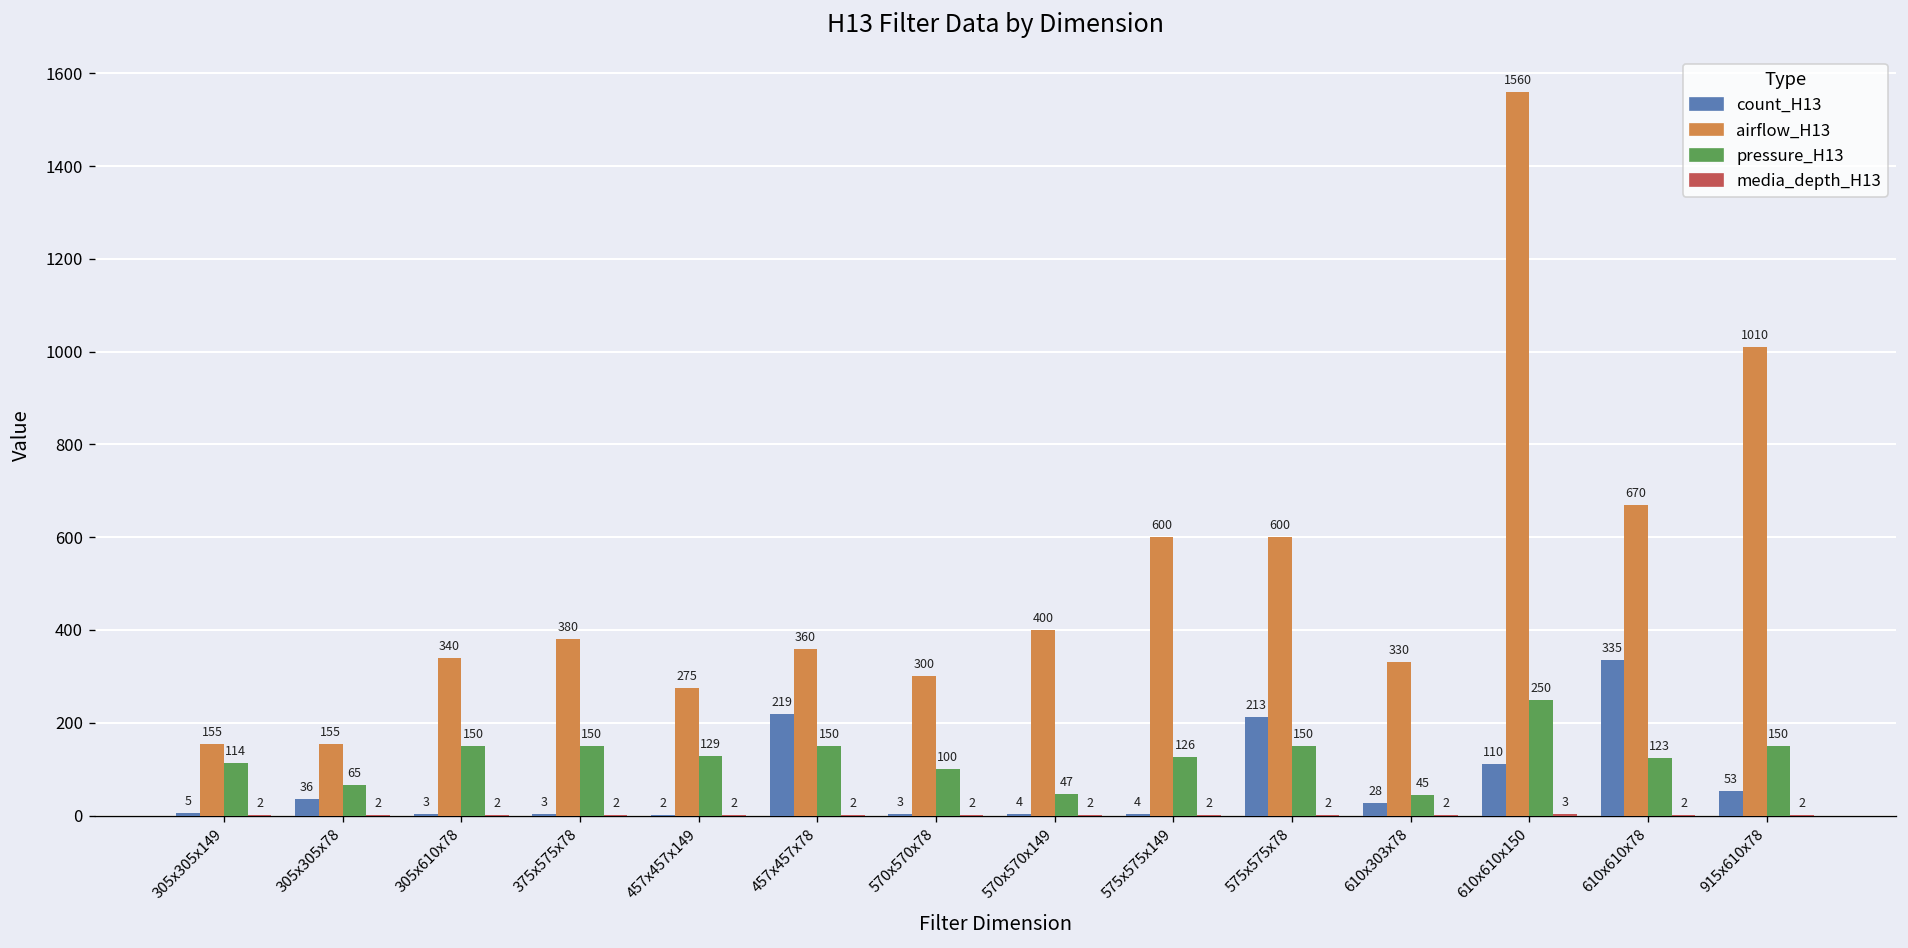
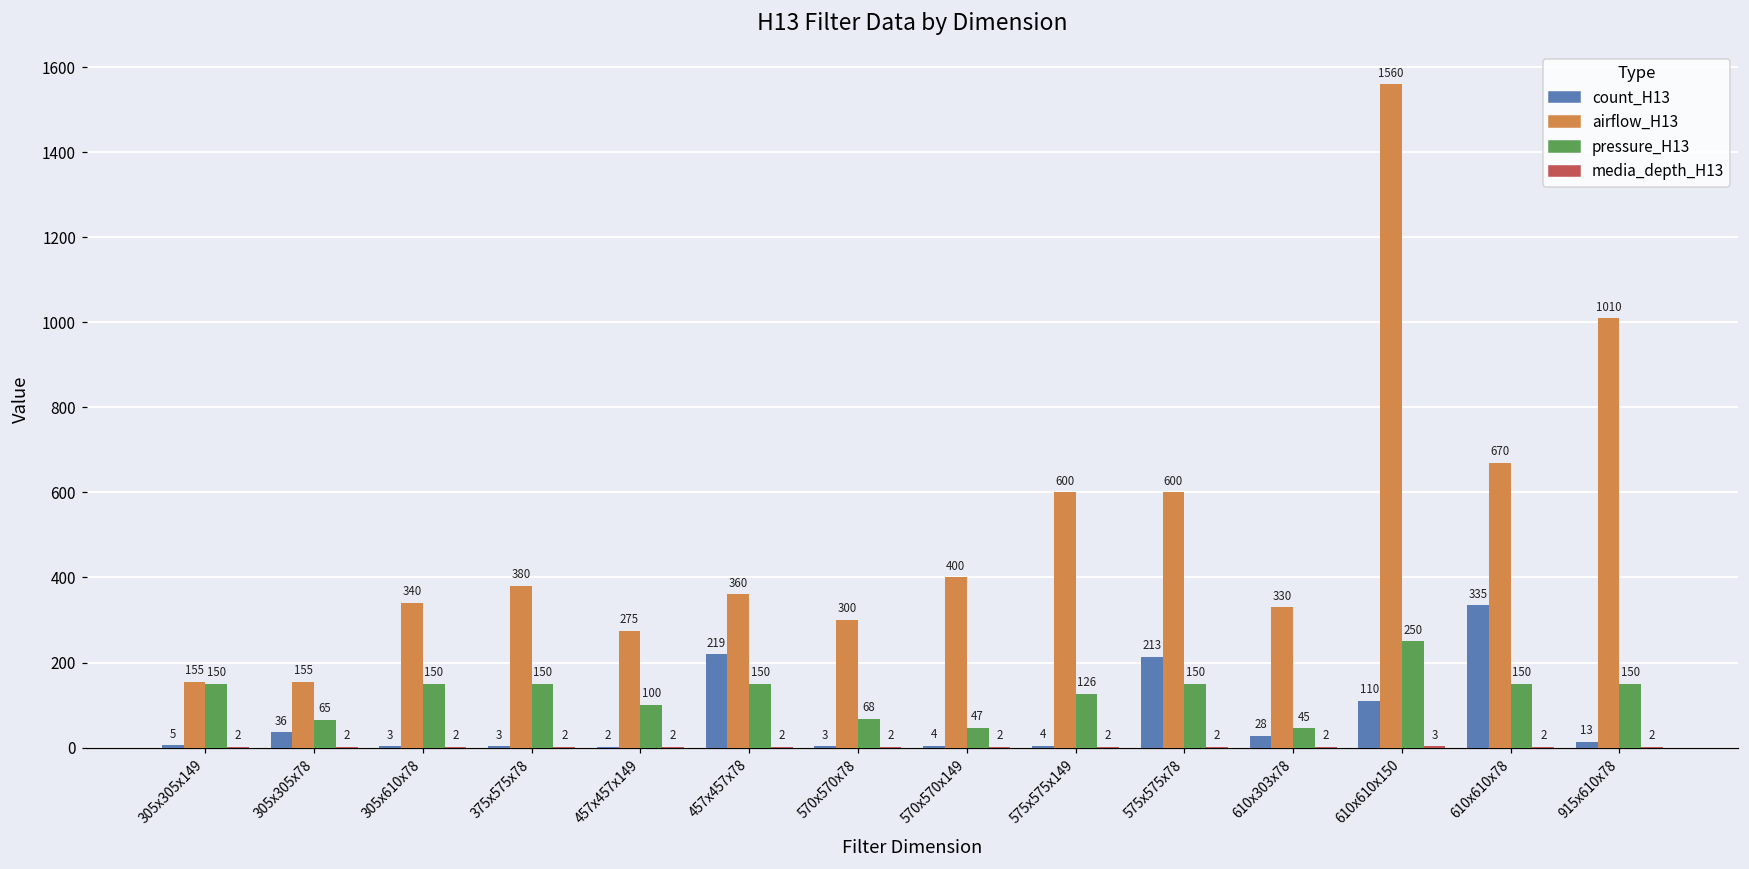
  {
    "count_H13": {
      "305x305x149": 5,
      "305x305x78": 36,
      "305x610x78": 3,
      "375x575x78": 3,
      "457x457x149": 2,
      "457x457x78": 219,
      "570x570x78": 3,
      "570x570x149": 4,
      "575x575x149": 4,
      "575x575x78": 213,
      "610x303x78": 28,
      "610x610x150": 110,
      "610x610x78": 335,
-     "915x610x78": 53
+     "915x610x78": 13
    },
    "pressure_H13": {
-     "305x305x149": 114,
+     "305x305x149": 150,
      "305x305x78": 65,
      "305x610x78": 150,
      "375x575x78": 150,
-     "457x457x149": 129,
+     "457x457x149": 100,
      "457x457x78": 150,
-     "570x570x78": 100,
+     "570x570x78": 68,
      "570x570x149": 47,
      "575x575x149": 126,
      "575x575x78": 150,
      "610x303x78": 45,
      "610x610x150": 250,
-     "610x610x78": 123,
+     "610x610x78": 150,
      "915x610x78": 150
    }
  }
